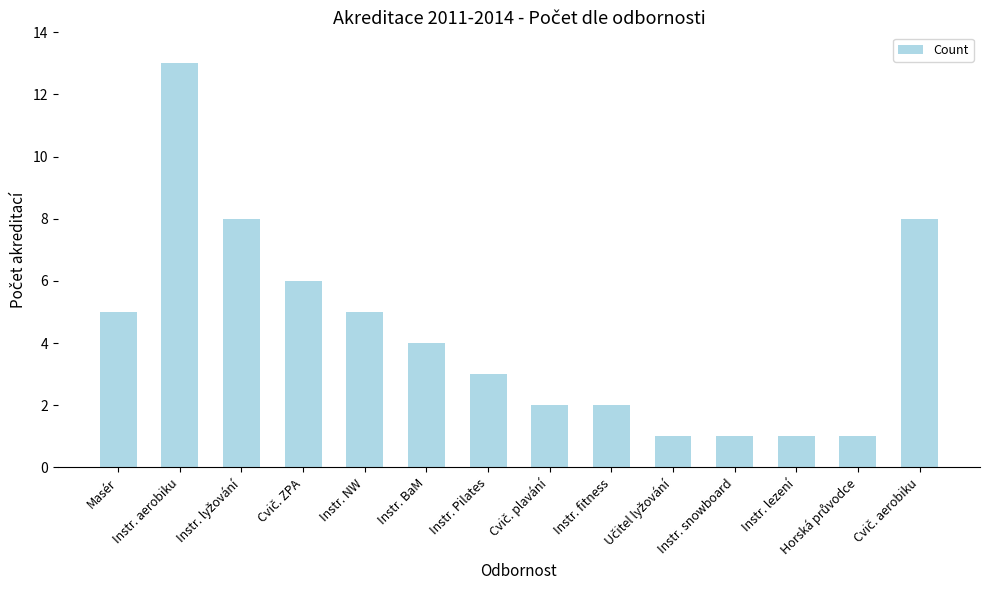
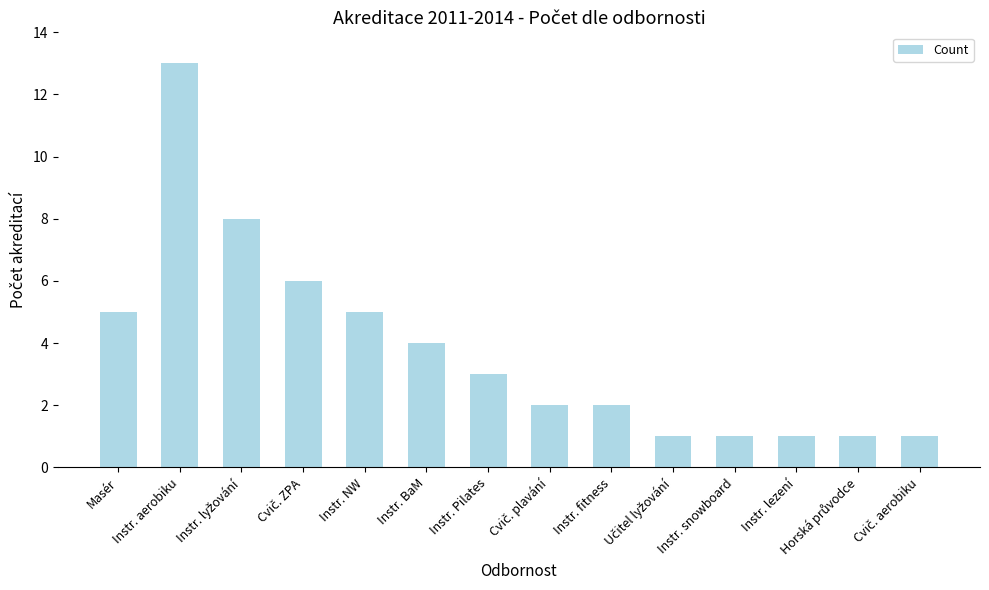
  {
    "Masér": 5,
    "Instr. aerobiku": 13,
    "Instr. lyžování": 8,
    "Cvič. ZPA": 6,
    "Instr. NW": 5,
    "Instr. BaM": 4,
    "Instr. Pilates": 3,
    "Cvič. plavání": 2,
    "Instr. fitness": 2,
    "Učitel lyžování": 1,
    "Instr. snowboard": 1,
    "Instr. lezení": 1,
    "Horská průvodce": 1,
-   "Cvič. aerobiku": 8
+   "Cvič. aerobiku": 1
  }
